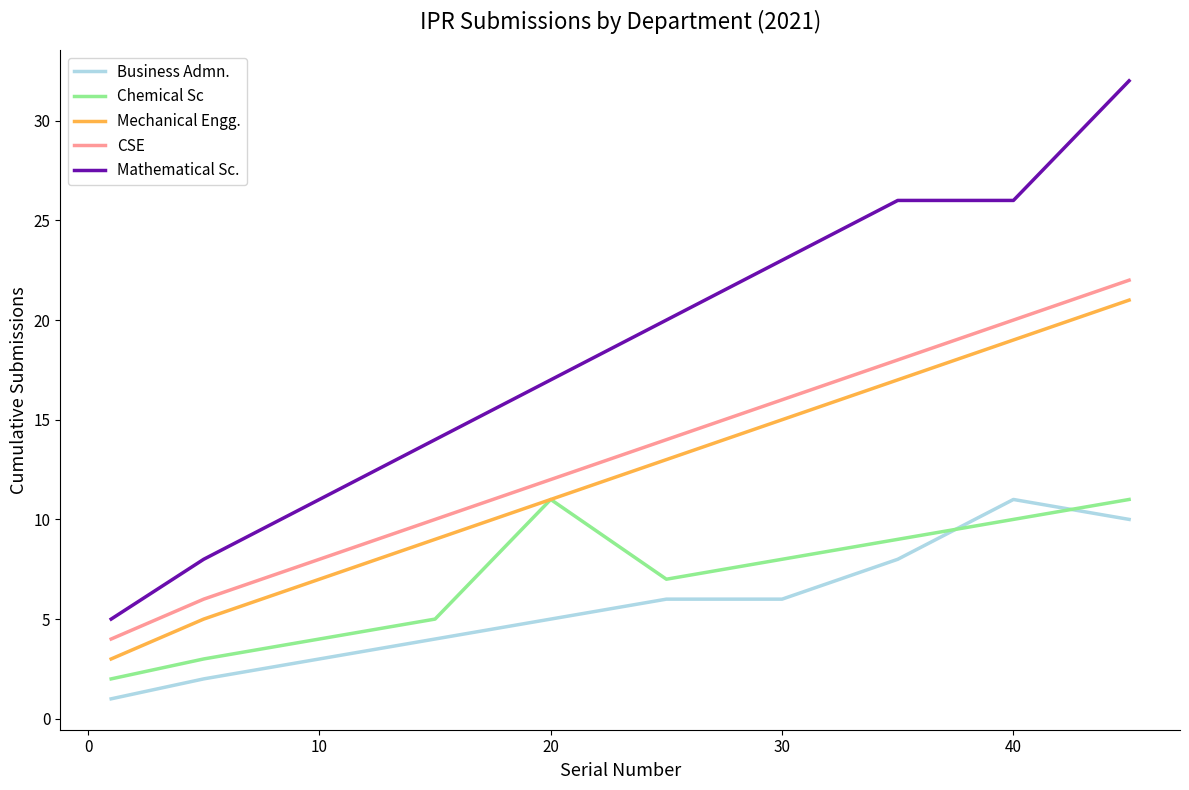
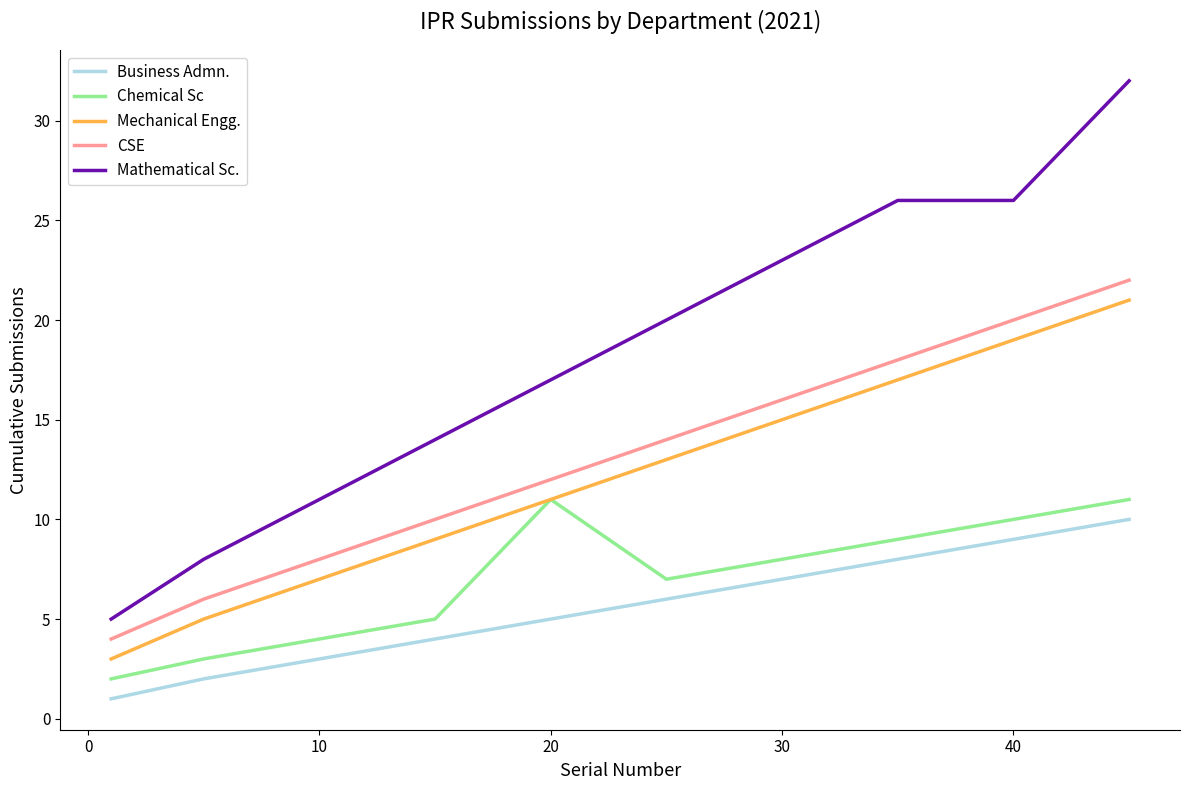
  {
    "Business Admn.": {
      "10": 3,
      "20": 5,
-     "30": 6,
-     "40": 11
+     "30": 7,
+     "40": 9
    },
    "Chemical Sc": {
      "10": 4,
      "30": 8,
      "40": 10
    },
    "Mechanical Engg.": {
      "10": 7,
      "30": 15,
      "40": 19
    },
    "CSE": {
      "10": 8,
      "20": 12,
      "30": 16,
      "40": 20
    },
    "Mathematical Sc.": {
      "10": 11,
      "20": 17,
      "30": 23,
      "40": 26
    }
  }
